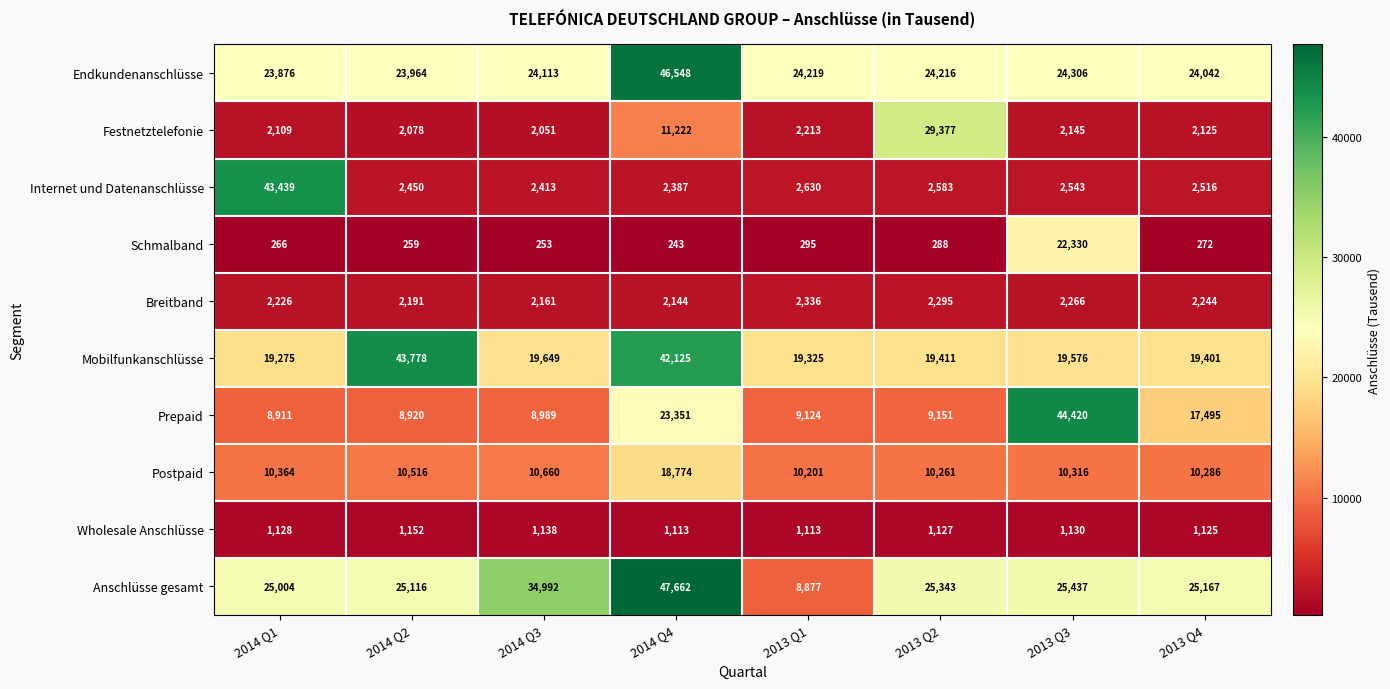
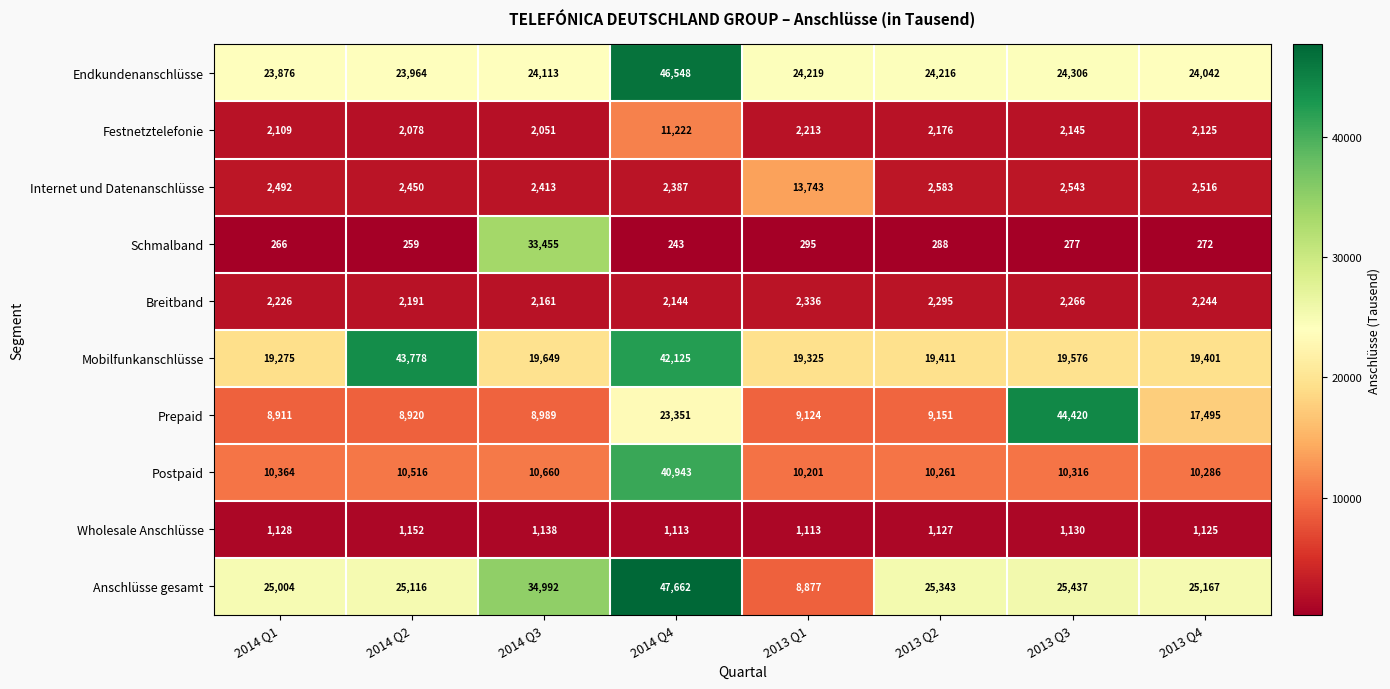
  {
    "Endkundenanschlüsse": {
      "2014 Q1": "23,876",
      "2014 Q2": "23,964",
      "2014 Q3": "24,113",
      "2014 Q4": "46,548",
      "2013 Q1": "24,219",
      "2013 Q2": "24,216",
      "2013 Q3": "24,306",
      "2013 Q4": "24,042"
    },
    "Festnetztelefonie": {
      "2014 Q1": "2,109",
      "2014 Q2": "2,078",
      "2014 Q3": "2,051",
      "2014 Q4": "11,222",
      "2013 Q1": "2,213",
-     "2013 Q2": "29,377",
+     "2013 Q2": "2,176",
      "2013 Q3": "2,145",
      "2013 Q4": "2,125"
    },
    "Internet und Datenanschlüsse": {
-     "2014 Q1": "43,439",
+     "2014 Q1": "2,492",
      "2014 Q2": "2,450",
      "2014 Q3": "2,413",
      "2014 Q4": "2,387",
-     "2013 Q1": "2,630",
+     "2013 Q1": "13,743",
      "2013 Q2": "2,583",
      "2013 Q3": "2,543",
      "2013 Q4": "2,516"
    },
    "Schmalband": {
      "2014 Q1": "266",
      "2014 Q2": "259",
-     "2014 Q3": "253",
+     "2014 Q3": "33,455",
      "2014 Q4": "243",
      "2013 Q1": "295",
      "2013 Q2": "288",
-     "2013 Q3": "22,330",
+     "2013 Q3": "277",
      "2013 Q4": "272"
    },
    "Breitband": {
      "2014 Q1": "2,226",
      "2014 Q2": "2,191",
      "2014 Q3": "2,161",
      "2014 Q4": "2,144",
      "2013 Q1": "2,336",
      "2013 Q2": "2,295",
      "2013 Q3": "2,266",
      "2013 Q4": "2,244"
    },
    "Mobilfunkanschlüsse": {
      "2014 Q1": "19,275",
      "2014 Q2": "43,778",
      "2014 Q3": "19,649",
      "2014 Q4": "42,125",
      "2013 Q1": "19,325",
      "2013 Q2": "19,411",
      "2013 Q3": "19,576",
      "2013 Q4": "19,401"
    },
    "Prepaid": {
      "2014 Q1": "8,911",
      "2014 Q2": "8,920",
      "2014 Q3": "8,989",
      "2014 Q4": "23,351",
      "2013 Q1": "9,124",
      "2013 Q2": "9,151",
      "2013 Q3": "44,420",
      "2013 Q4": "17,495"
    },
    "Postpaid": {
      "2014 Q1": "10,364",
      "2014 Q2": "10,516",
      "2014 Q3": "10,660",
-     "2014 Q4": "18,774",
+     "2014 Q4": "40,943",
      "2013 Q1": "10,201",
      "2013 Q2": "10,261",
      "2013 Q3": "10,316",
      "2013 Q4": "10,286"
    },
    "Wholesale Anschlüsse": {
      "2014 Q1": "1,128",
      "2014 Q2": "1,152",
      "2014 Q3": "1,138",
      "2014 Q4": "1,113",
      "2013 Q1": "1,113",
      "2013 Q2": "1,127",
      "2013 Q3": "1,130",
      "2013 Q4": "1,125"
    },
    "Anschlüsse gesamt": {
      "2014 Q1": "25,004",
      "2014 Q2": "25,116",
      "2014 Q3": "34,992",
      "2014 Q4": "47,662",
      "2013 Q1": "8,877",
      "2013 Q2": "25,343",
      "2013 Q3": "25,437",
      "2013 Q4": "25,167"
    }
  }
